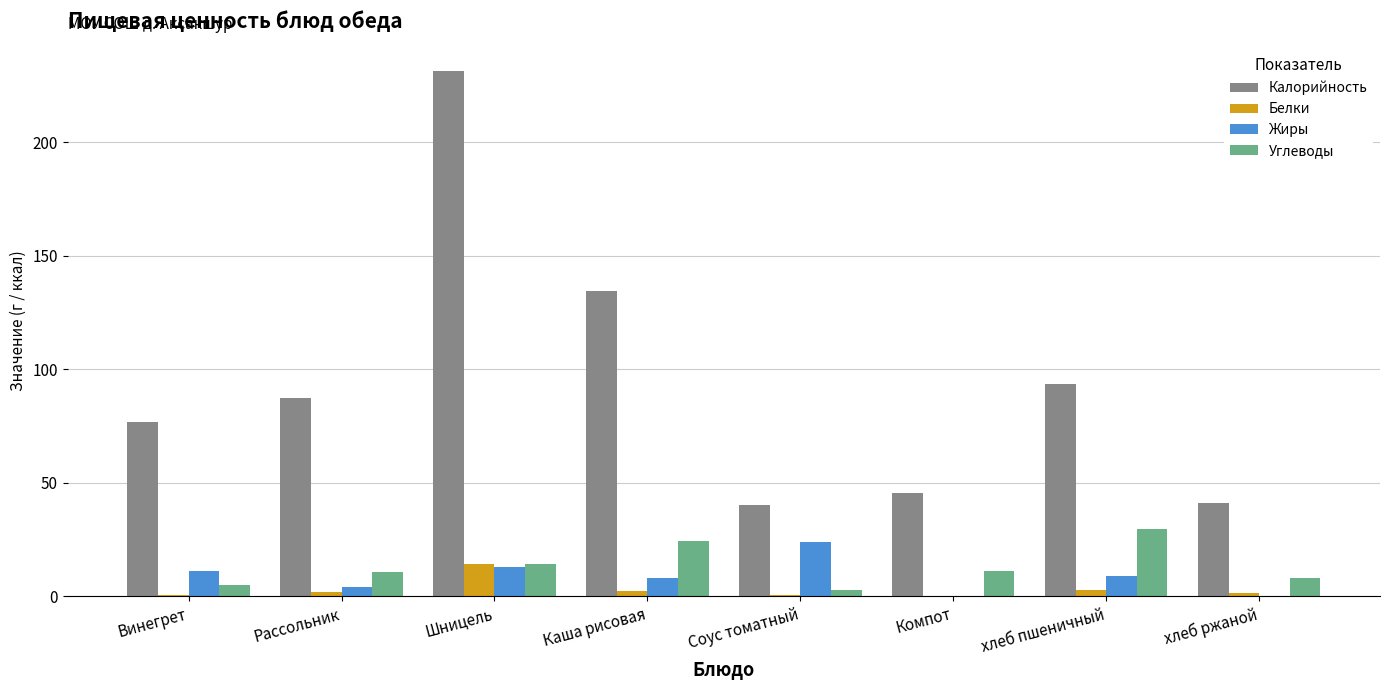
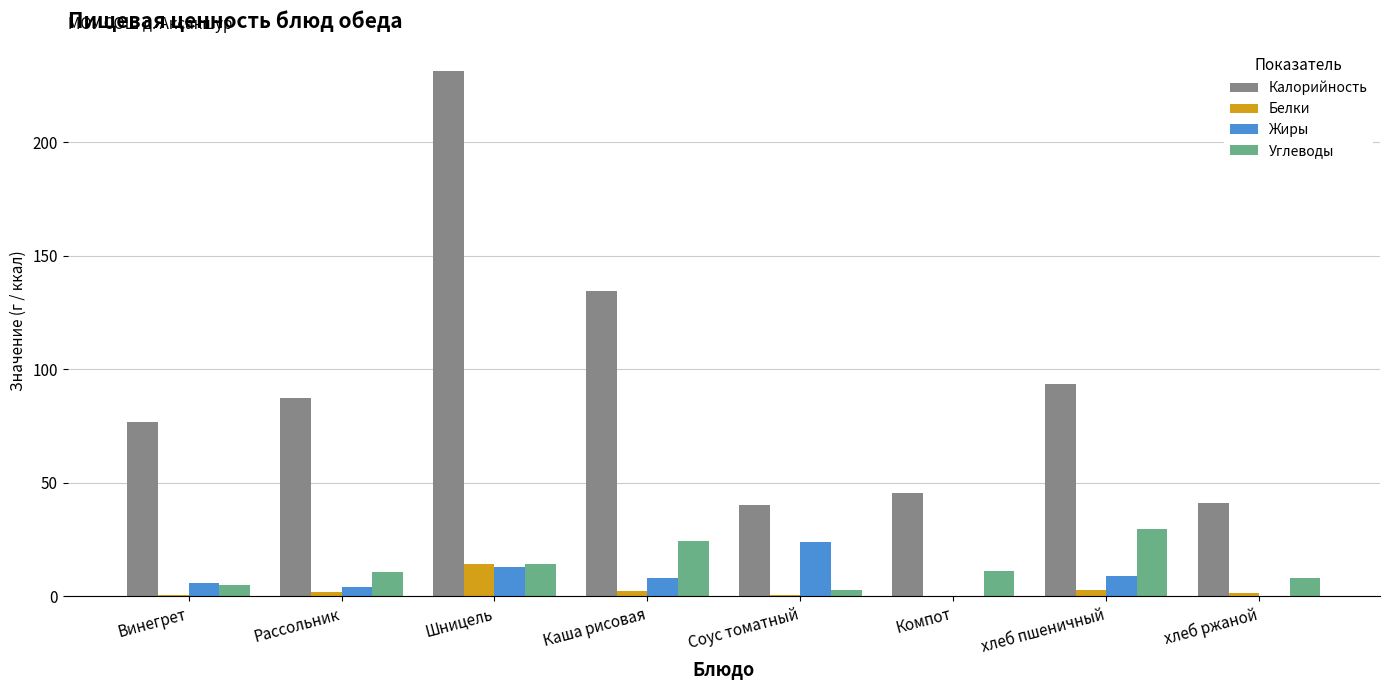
  {
    "Белки": {
      "Рассольник": 2,
      "Шницель": 14,
      "Каша рисовая": 2,
      "хлеб пшеничный": 3,
      "хлеб ржаной": 2
    },
    "Жиры": {
-     "Винегрет": 11,
+     "Винегрет": 6,
      "Рассольник": 4,
      "Шницель": 13,
      "Каша рисовая": 8,
      "Соус томатный": 24,
      "хлеб пшеничный": 9
    }
  }
